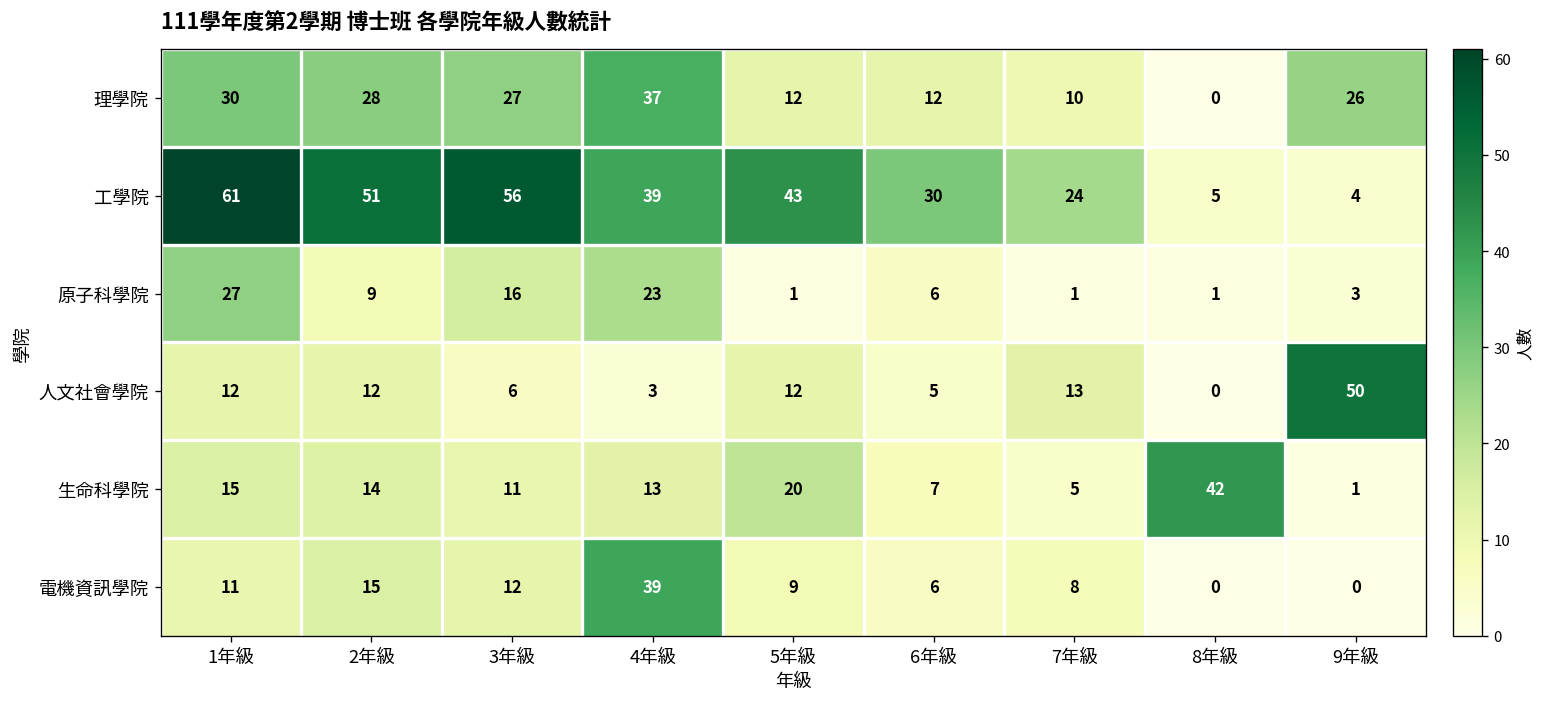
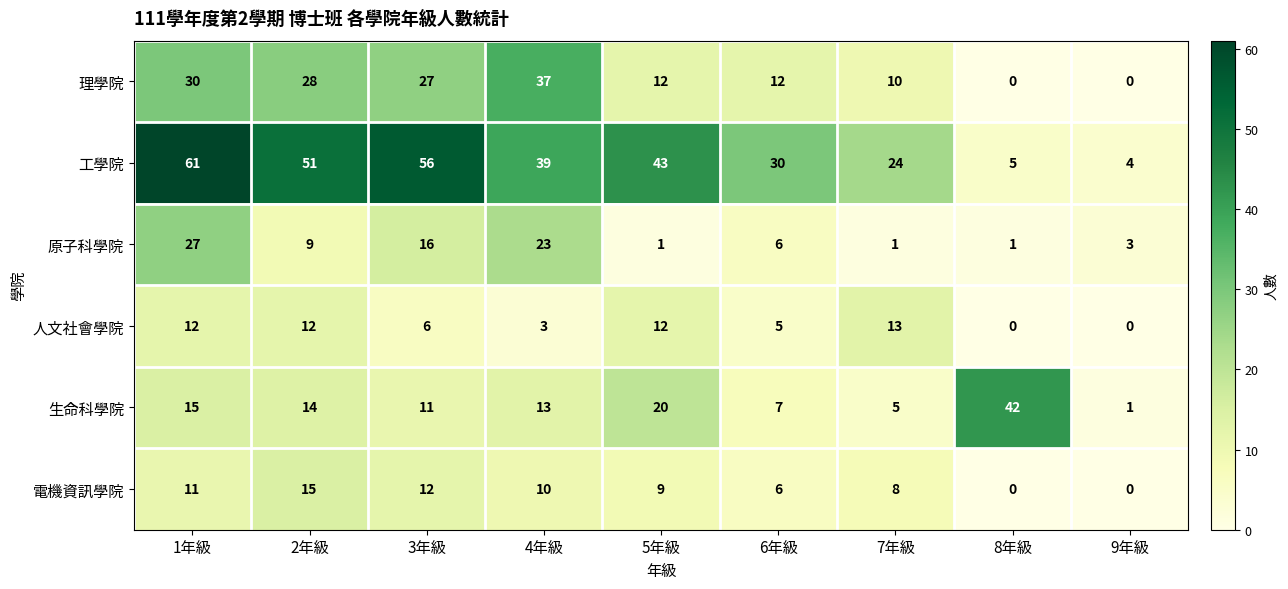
  {
    "理學院": {
      "1年級": 30,
      "2年級": 28,
      "3年級": 27,
      "4年級": 37,
      "5年級": 12,
      "6年級": 12,
      "7年級": 10,
      "8年級": 0,
-     "9年級": 26
+     "9年級": 0
    },
    "工學院": {
      "1年級": 61,
      "2年級": 51,
      "3年級": 56,
      "4年級": 39,
      "5年級": 43,
      "6年級": 30,
      "7年級": 24,
      "8年級": 5,
      "9年級": 4
    },
    "原子科學院": {
      "1年級": 27,
      "2年級": 9,
      "3年級": 16,
      "4年級": 23,
      "5年級": 1,
      "6年級": 6,
      "7年級": 1,
      "8年級": 1,
      "9年級": 3
    },
    "人文社會學院": {
      "1年級": 12,
      "2年級": 12,
      "3年級": 6,
      "4年級": 3,
      "5年級": 12,
      "6年級": 5,
      "7年級": 13,
      "8年級": 0,
-     "9年級": 50
+     "9年級": 0
    },
    "生命科學院": {
      "1年級": 15,
      "2年級": 14,
      "3年級": 11,
      "4年級": 13,
      "5年級": 20,
      "6年級": 7,
      "7年級": 5,
      "8年級": 42,
      "9年級": 1
    },
    "電機資訊學院": {
      "1年級": 11,
      "2年級": 15,
      "3年級": 12,
-     "4年級": 39,
+     "4年級": 10,
      "5年級": 9,
      "6年級": 6,
      "7年級": 8,
      "8年級": 0,
      "9年級": 0
    }
  }
